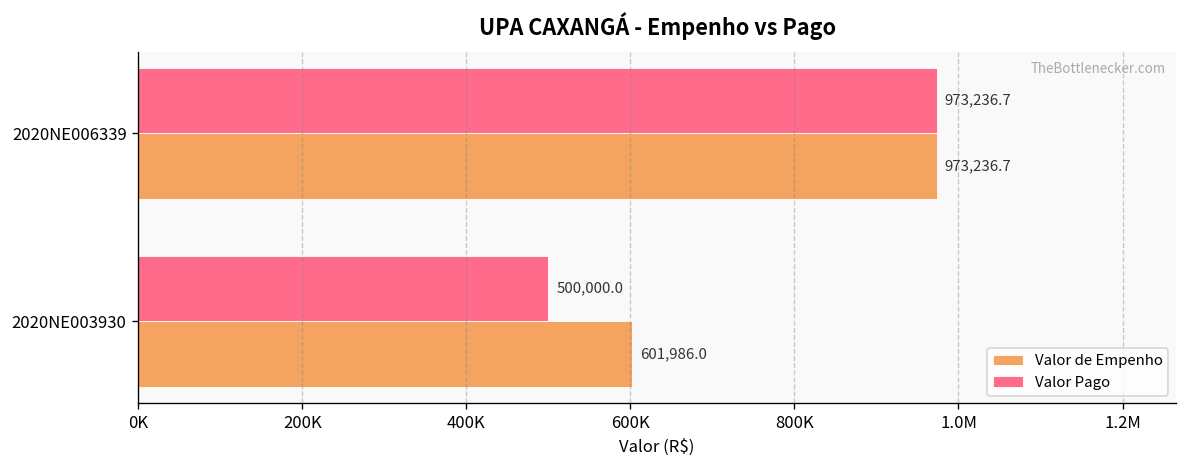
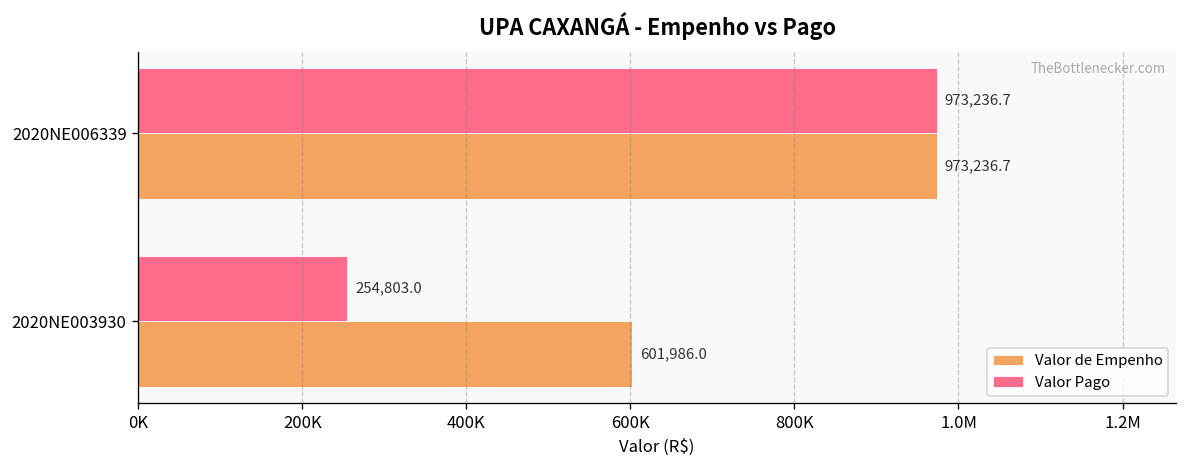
  {
    "Valor de Empenho": {
      "2020NE006339": "973,236.7",
      "2020NE003930": "601,986.0"
    },
    "Valor Pago": {
      "2020NE006339": "973,236.7",
-     "2020NE003930": "500,000.0"
+     "2020NE003930": "254,803.0"
    }
  }
